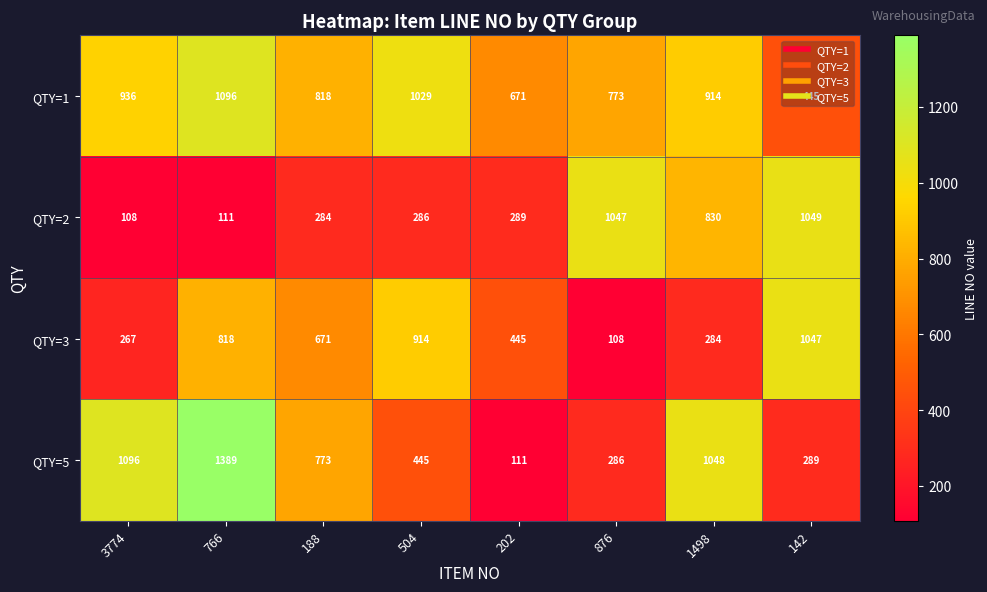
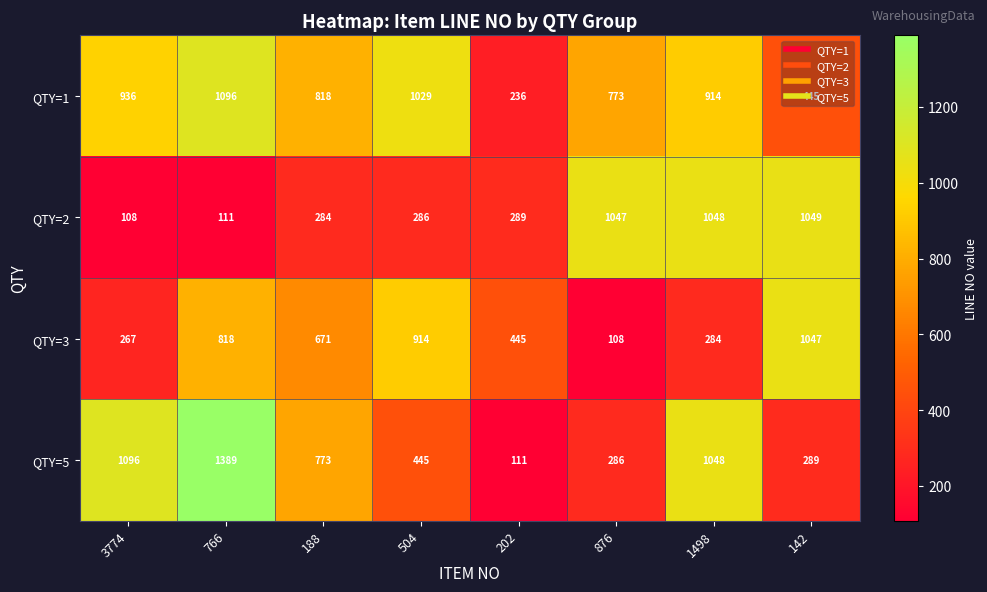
  {
    "QTY=1": {
      "3774": 936,
      "766": 1096,
      "188": 818,
      "504": 1029,
-     "202": 671,
+     "202": 236,
      "876": 773,
      "1498": 914
    },
    "QTY=2": {
      "3774": 108,
      "766": 111,
      "188": 284,
      "504": 286,
      "202": 289,
      "876": 1047,
-     "1498": 830,
+     "1498": 1048,
      "142": 1049
    },
    "QTY=3": {
      "3774": 267,
      "766": 818,
      "188": 671,
      "504": 914,
      "202": 445,
      "876": 108,
      "1498": 284,
      "142": 1047
    },
    "QTY=5": {
      "3774": 1096,
      "766": 1389,
      "188": 773,
      "504": 445,
      "202": 111,
      "876": 286,
      "1498": 1048,
      "142": 289
    }
  }
